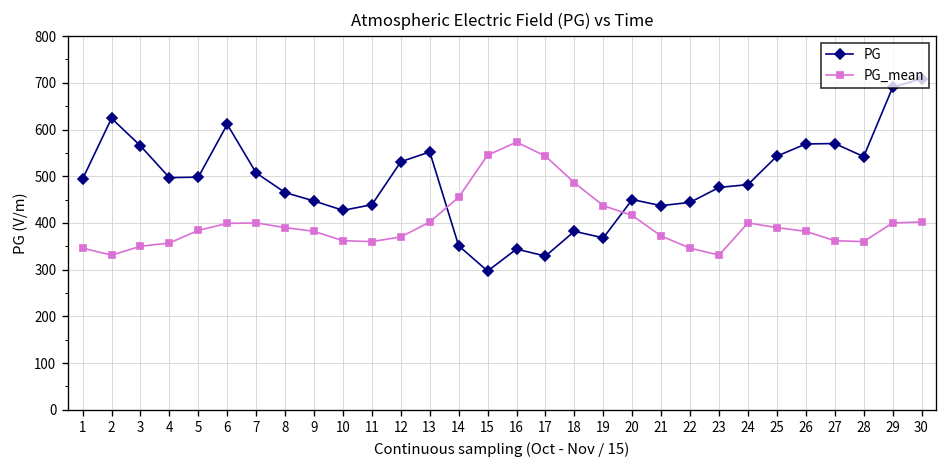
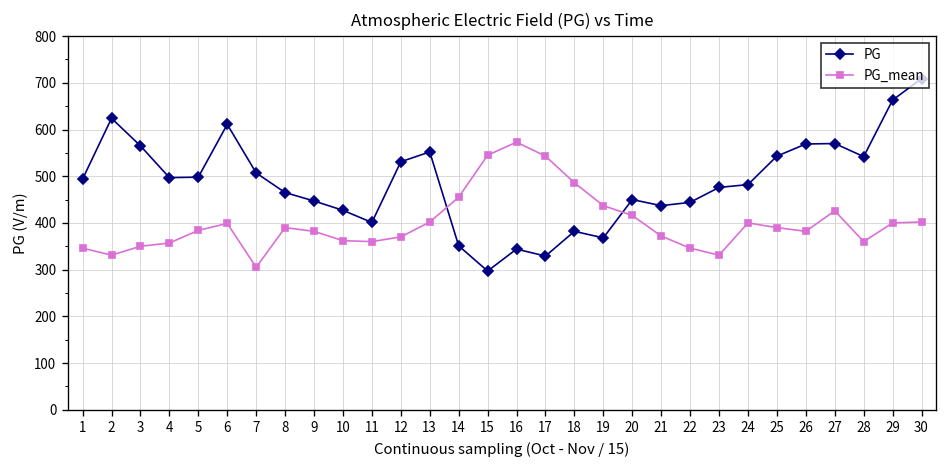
  {
    "PG": {
      "1": 490,
      "2": 620,
      "3": 570,
      "4": 500,
      "5": 500,
      "6": 610,
      "7": 510,
      "8": 470,
      "9": 450,
      "10": 430,
-     "11": 440,
+     "11": 400,
      "12": 530,
      "13": 550,
      "14": 350,
      "15": 300,
      "16": 340,
      "17": 330,
      "18": 380,
      "19": 370,
      "20": 450,
      "21": 440,
      "22": 440,
      "23": 480,
      "24": 480,
      "25": 540,
      "26": 570,
      "27": 570,
      "28": 540,
-     "29": 690
+     "29": 660
    },
    "PG_mean": {
      "1": 350,
      "2": 330,
      "3": 350,
      "4": 360,
      "5": 380,
      "6": 400,
-     "7": 400,
+     "7": 310,
      "8": 390,
      "9": 380,
      "10": 360,
      "11": 360,
      "12": 370,
      "13": 400,
      "14": 460,
      "15": 550,
      "16": 570,
      "17": 540,
      "18": 490,
      "19": 440,
      "20": 420,
      "21": 370,
      "22": 350,
      "23": 330,
      "24": 400,
      "25": 390,
      "26": 380,
-     "27": 360,
+     "27": 430,
      "28": 360,
      "29": 400,
      "30": 400
    }
  }
